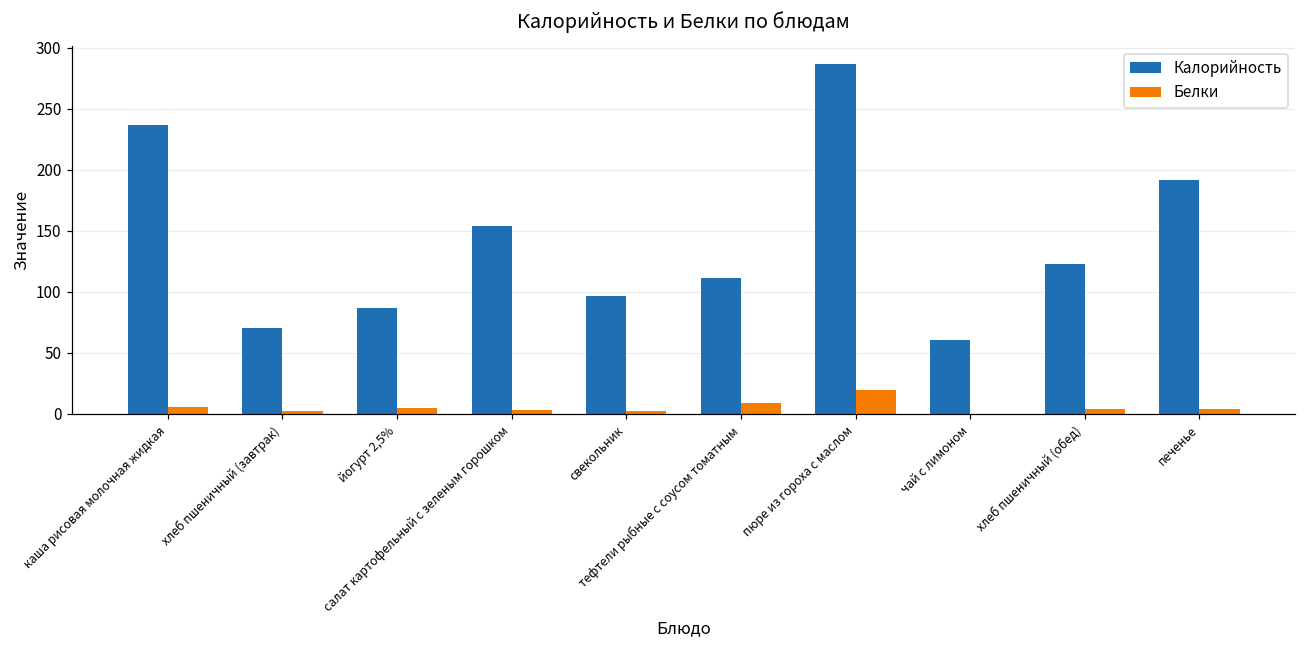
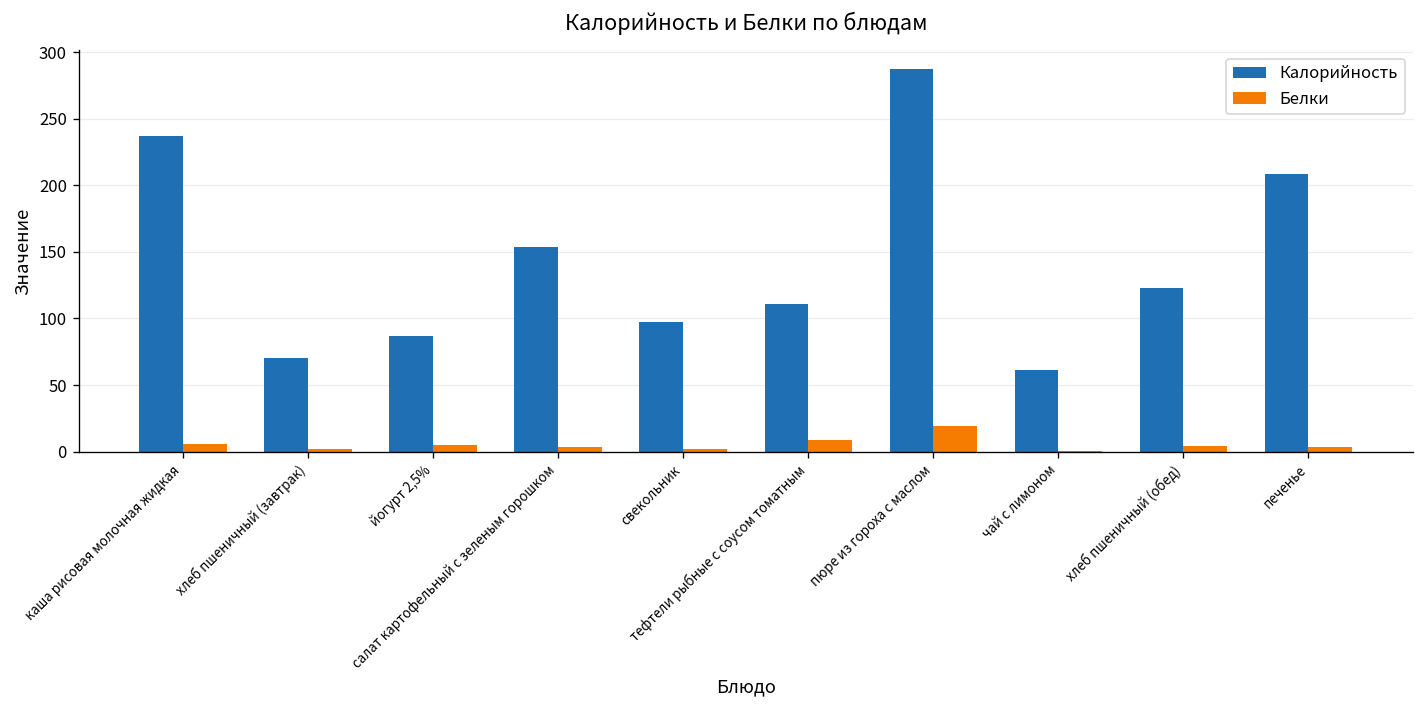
  {
    "Калорийность": {
      "каша рисовая молочная жидкая": 237,
      "хлеб пшеничный (завтрак)": 71,
      "йогурт 2,5%": 87,
      "салат картофельный с зеленым горошком": 154,
      "свекольник": 97,
      "тефтели рыбные с соусом томатным": 111,
      "пюре из гороха с маслом": 287,
      "чай с лимоном": 61,
      "хлеб пшеничный (обед)": 123,
-     "печенье": 192
+     "печенье": 209
    },
    "Белки": {
      "каша рисовая молочная жидкая": 6,
      "хлеб пшеничный (завтрак)": 2,
      "йогурт 2,5%": 5,
      "салат картофельный с зеленым горошком": 3,
      "тефтели рыбные с соусом томатным": 9,
      "пюре из гороха с маслом": 19,
      "хлеб пшеничный (обед)": 4,
      "печенье": 4
    }
  }
